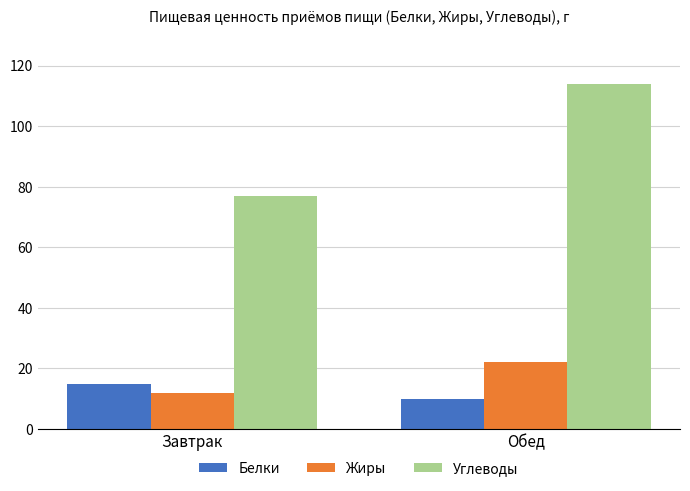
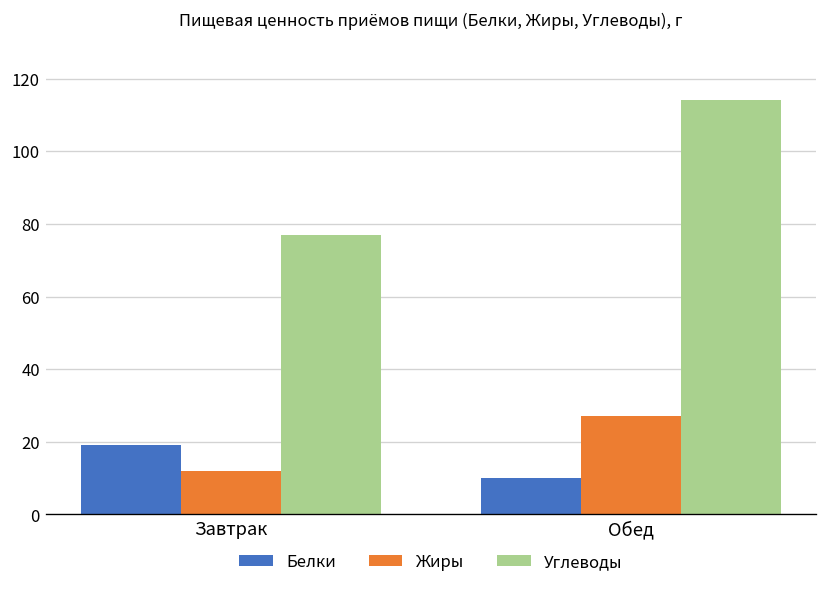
  {
    "Белки": {
-     "Завтрак": 15,
+     "Завтрак": 19,
      "Обед": 10
    },
    "Жиры": {
      "Завтрак": 12,
-     "Обед": 22
+     "Обед": 27
    },
    "Углеводы": {
      "Завтрак": 77,
      "Обед": 114
    }
  }
